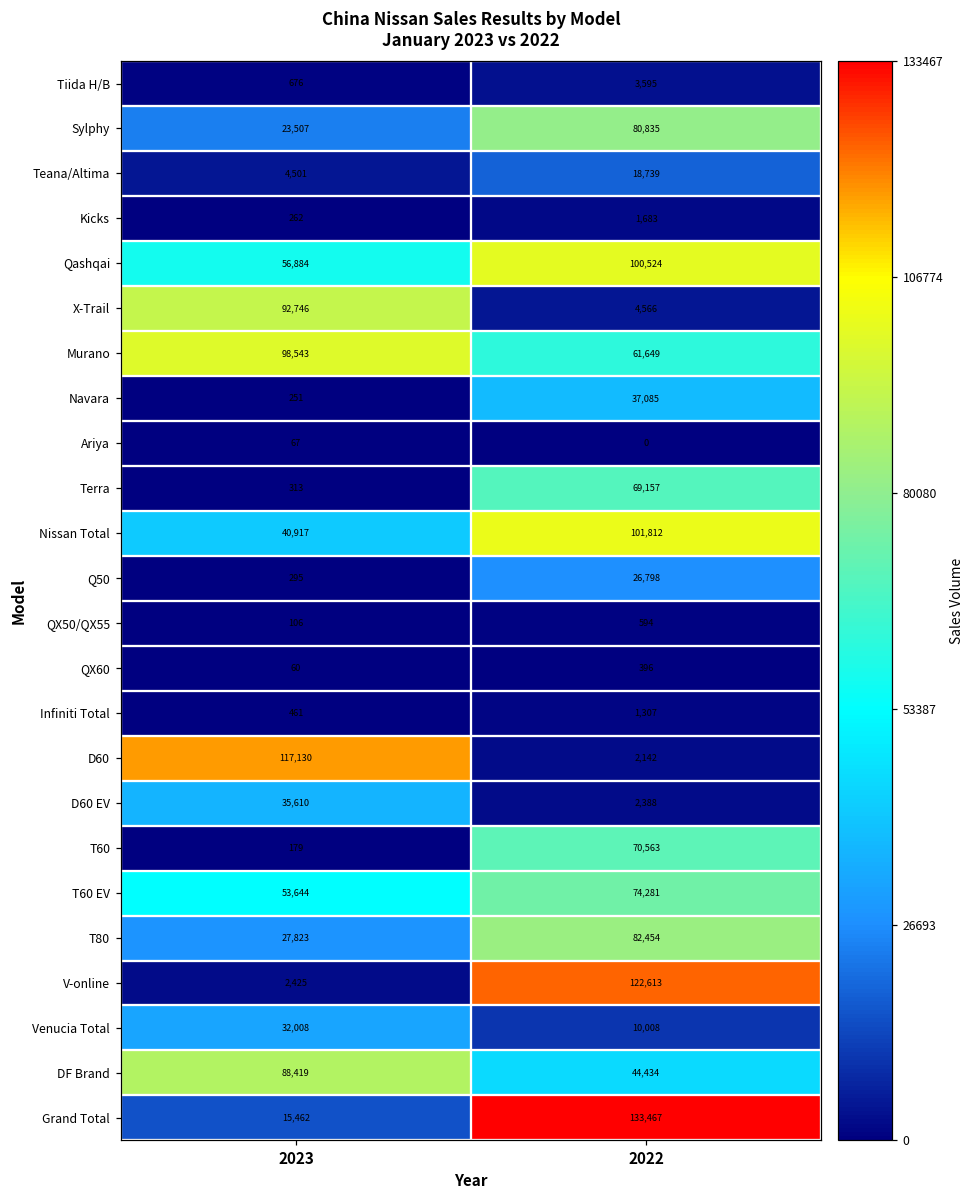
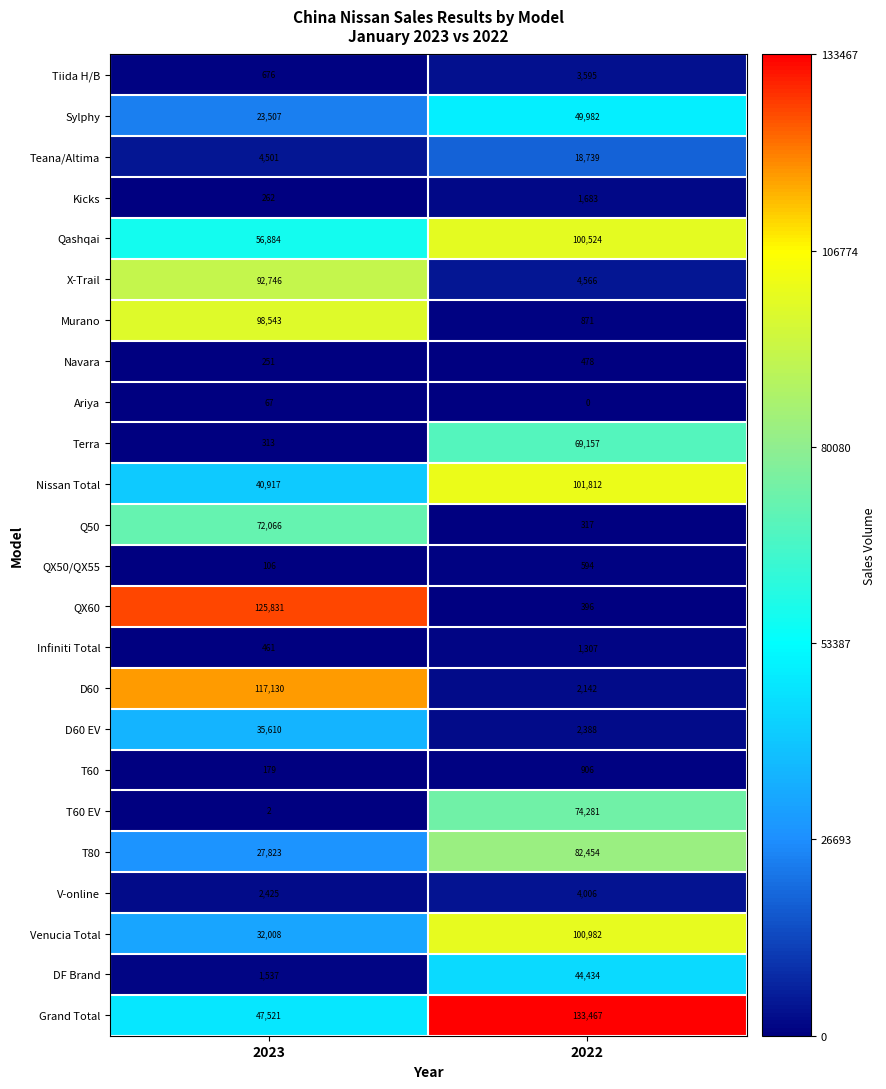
  {
    "Tiida H/B": {
      "2023": "676",
      "2022": "3,595"
    },
    "Sylphy": {
      "2023": "23,507",
-     "2022": "80,835"
+     "2022": "49,982"
    },
    "Teana/Altima": {
      "2023": "4,501",
      "2022": "18,739"
    },
    "Kicks": {
      "2023": "262",
      "2022": "1,683"
    },
    "Qashqai": {
      "2023": "56,884",
      "2022": "100,524"
    },
    "X-Trail": {
      "2023": "92,746",
      "2022": "4,566"
    },
    "Murano": {
      "2023": "98,543",
-     "2022": "61,649"
+     "2022": "871"
    },
    "Navara": {
      "2023": "251",
-     "2022": "37,085"
+     "2022": "478"
    },
    "Ariya": {
      "2023": "67",
      "2022": "0"
    },
    "Terra": {
      "2023": "313",
      "2022": "69,157"
    },
    "Nissan Total": {
      "2023": "40,917",
      "2022": "101,812"
    },
    "Q50": {
-     "2023": "295",
-     "2022": "26,798"
+     "2023": "72,066",
+     "2022": "317"
    },
    "QX50/QX55": {
      "2023": "106",
      "2022": "594"
    },
    "QX60": {
-     "2023": "60",
+     "2023": "125,831",
      "2022": "396"
    },
    "Infiniti Total": {
      "2023": "461",
      "2022": "1,307"
    },
    "D60": {
      "2023": "117,130",
      "2022": "2,142"
    },
    "D60 EV": {
      "2023": "35,610",
      "2022": "2,388"
    },
    "T60": {
      "2023": "179",
-     "2022": "70,563"
+     "2022": "906"
    },
    "T60 EV": {
-     "2023": "53,644",
+     "2023": "2",
      "2022": "74,281"
    },
    "T80": {
      "2023": "27,823",
      "2022": "82,454"
    },
    "V-online": {
      "2023": "2,425",
-     "2022": "122,613"
+     "2022": "4,006"
    },
    "Venucia Total": {
      "2023": "32,008",
-     "2022": "10,008"
+     "2022": "100,982"
    },
    "DF Brand": {
-     "2023": "88,419",
+     "2023": "1,537",
      "2022": "44,434"
    },
    "Grand Total": {
-     "2023": "15,462",
+     "2023": "47,521",
      "2022": "133,467"
    }
  }
